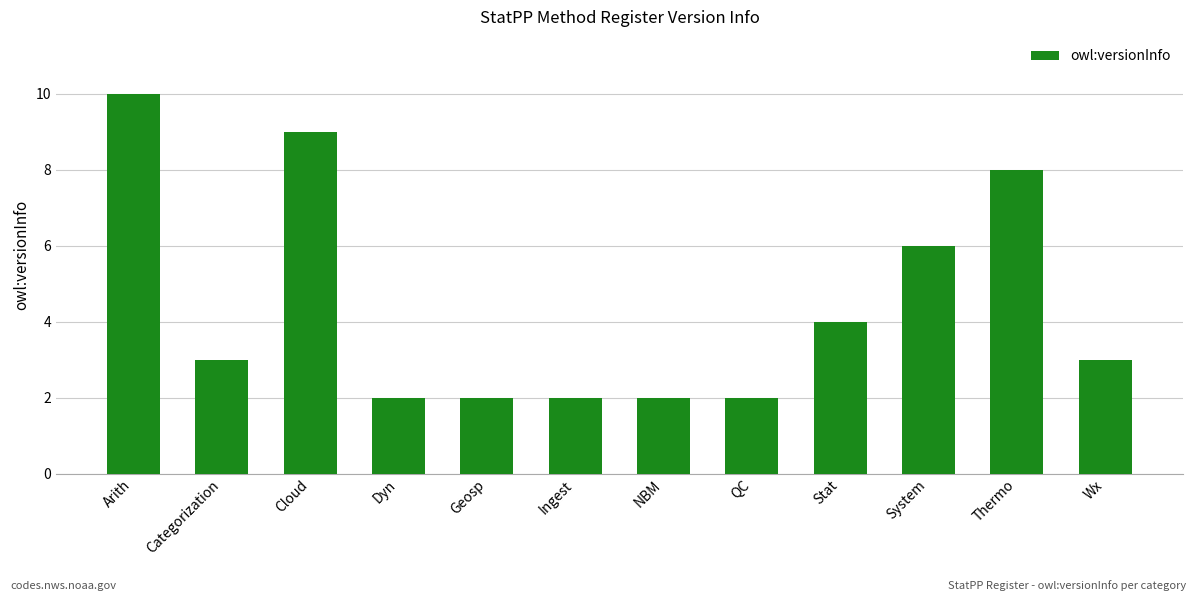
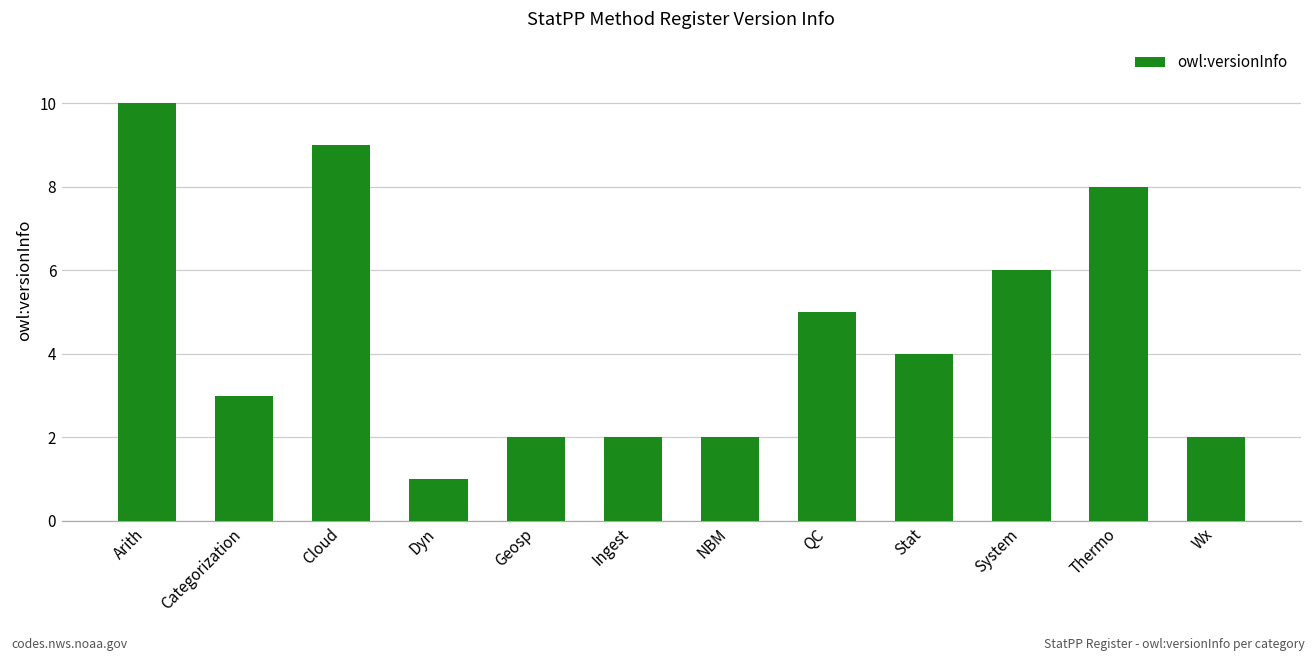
  {
    "Arith": 10,
    "Categorization": 3,
    "Cloud": 9,
-   "Dyn": 2,
+   "Dyn": 1,
    "Geosp": 2,
    "Ingest": 2,
    "NBM": 2,
-   "QC": 2,
+   "QC": 5,
    "Stat": 4,
    "System": 6,
    "Thermo": 8,
-   "Wx": 3
+   "Wx": 2
  }
